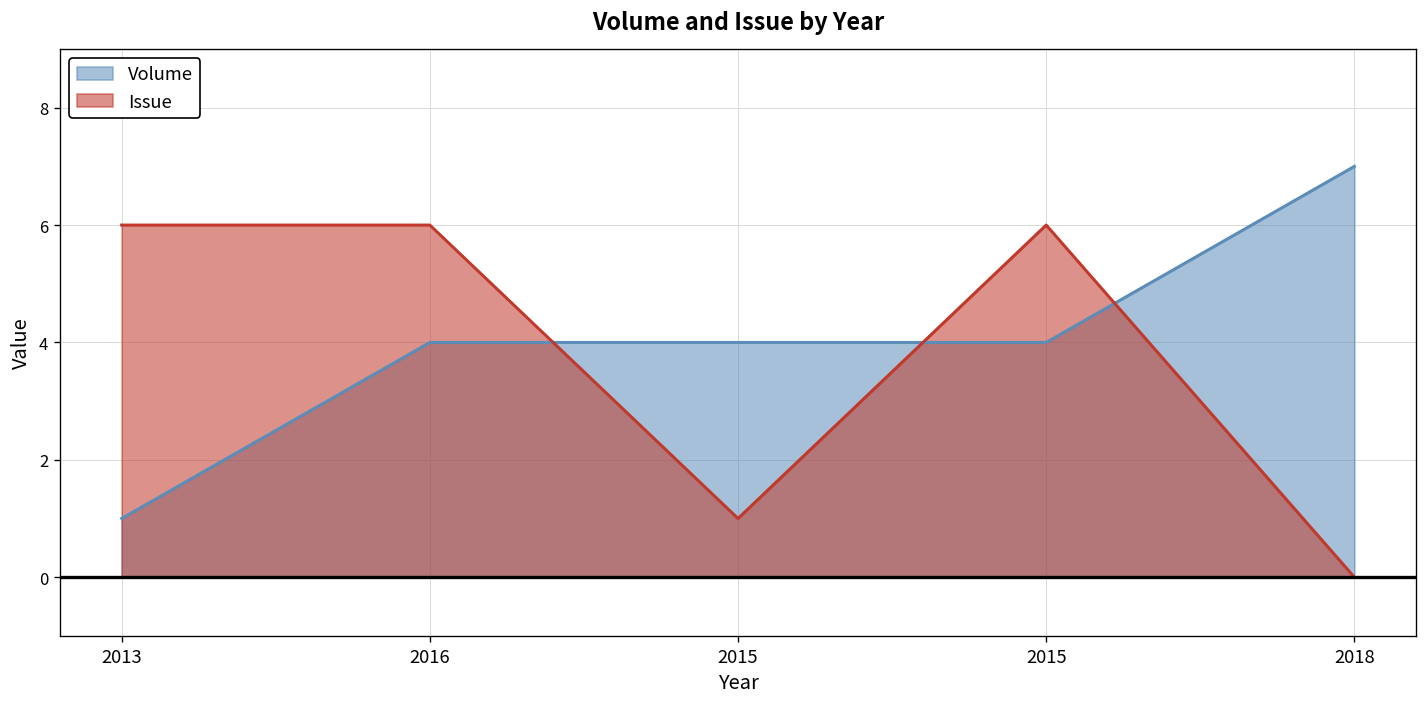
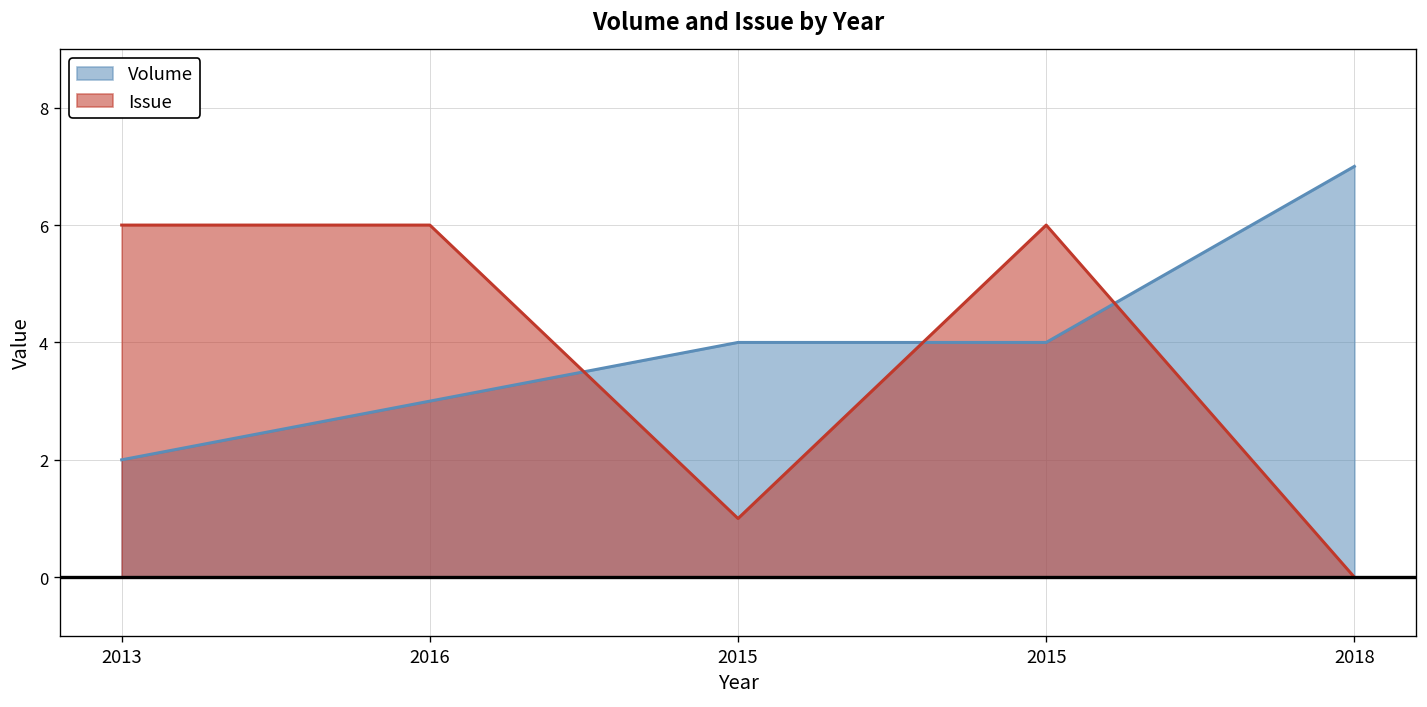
  {
    "Volume": {
-     "2013": 1,
-     "2016": 4,
+     "2013": 2,
+     "2016": 3,
      "2018": 7
    },
    "Issue": {
      "2013": 6,
      "2016": 6,
      "2018": 0
    }
  }
